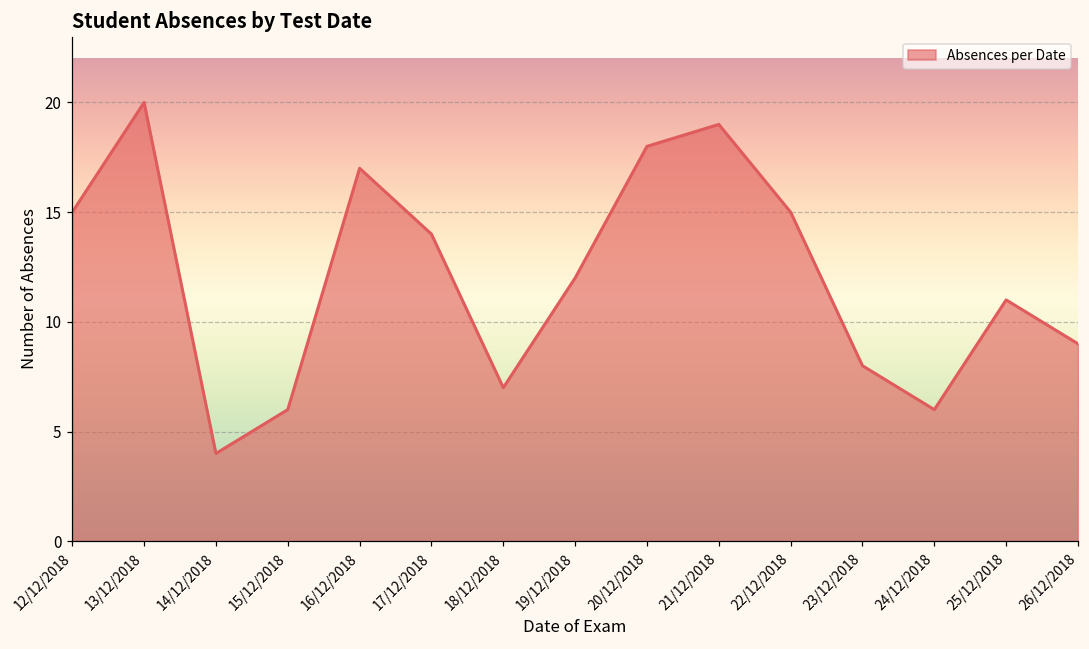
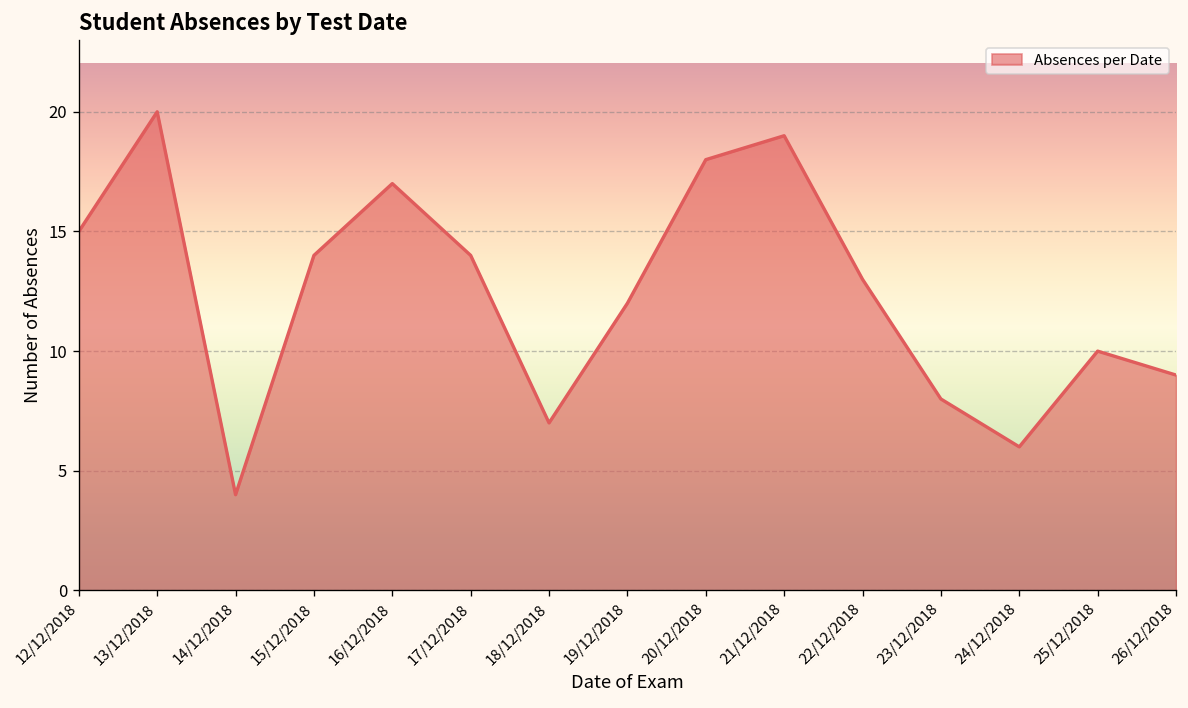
  {
    "12/12/2018": 15,
    "13/12/2018": 20,
    "14/12/2018": 4,
-   "15/12/2018": 6,
+   "15/12/2018": 14,
    "16/12/2018": 17,
    "17/12/2018": 14,
    "18/12/2018": 7,
    "19/12/2018": 12,
    "20/12/2018": 18,
    "21/12/2018": 19,
-   "22/12/2018": 15,
+   "22/12/2018": 13,
    "23/12/2018": 8,
    "24/12/2018": 6,
-   "25/12/2018": 11,
+   "25/12/2018": 10,
    "26/12/2018": 9
  }
